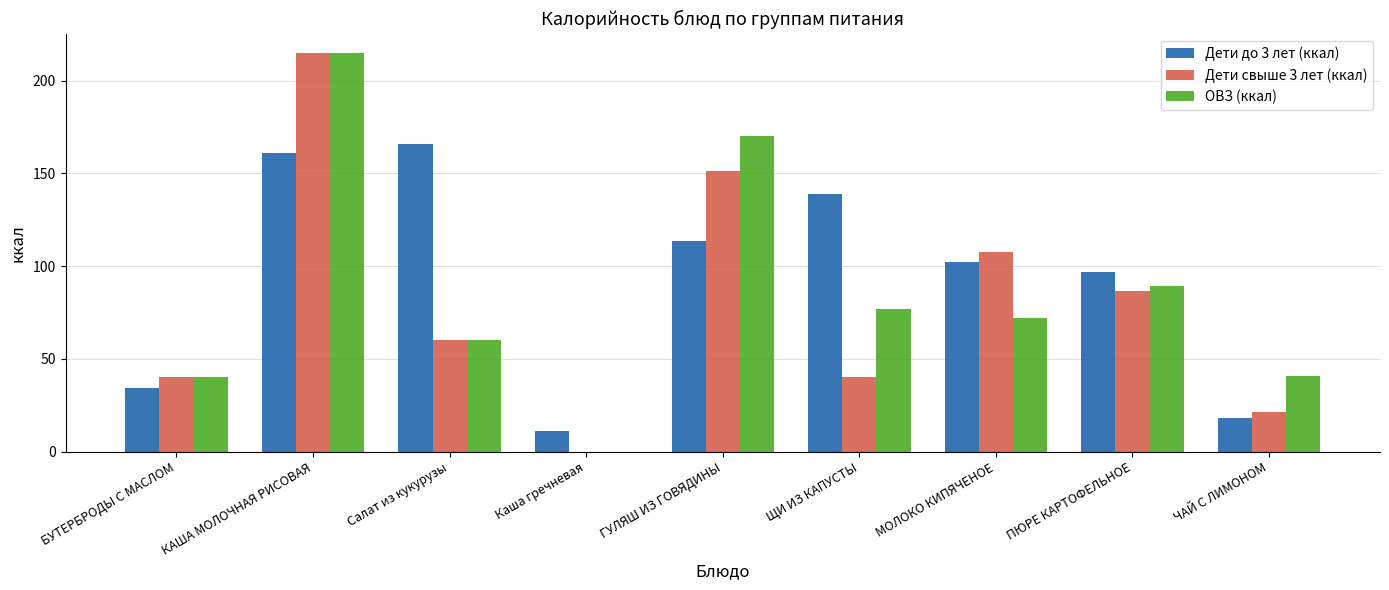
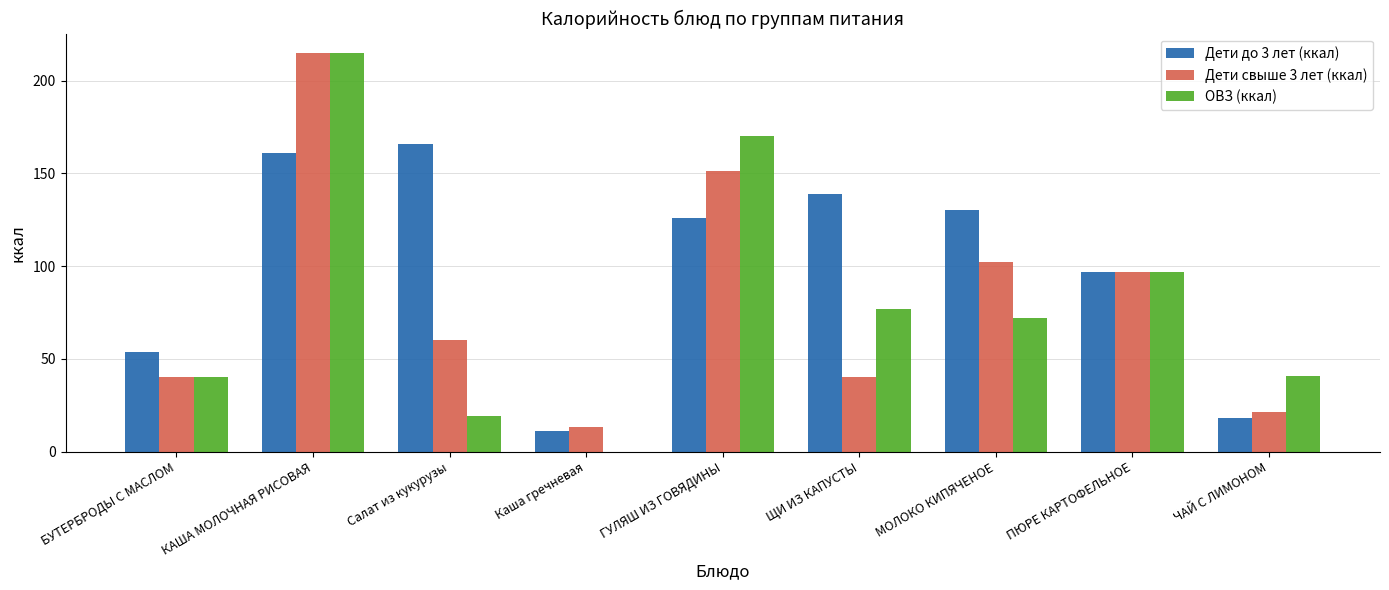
  {
    "Дети до 3 лет (ккал)": {
-     "БУТЕРБРОДЫ С МАСЛОМ": 34,
+     "БУТЕРБРОДЫ С МАСЛОМ": 54,
      "КАША МОЛОЧНАЯ РИСОВАЯ": 161,
      "Салат из кукурузы": 166,
      "Каша гречневая": 11,
-     "ГУЛЯШ ИЗ ГОВЯДИНЫ": 113,
+     "ГУЛЯШ ИЗ ГОВЯДИНЫ": 126,
      "ЩИ ИЗ КАПУСТЫ": 139,
-     "МОЛОКО КИПЯЧЕНОЕ": 102,
+     "МОЛОКО КИПЯЧЕНОЕ": 130,
      "ПЮРЕ КАРТОФЕЛЬНОЕ": 97,
      "ЧАЙ С ЛИМОНОМ": 18
    },
    "Дети свыше 3 лет (ккал)": {
      "БУТЕРБРОДЫ С МАСЛОМ": 40,
      "КАША МОЛОЧНАЯ РИСОВАЯ": 215,
      "Салат из кукурузы": 60,
-     "Каша гречневая": 0,
+     "Каша гречневая": 14,
      "ГУЛЯШ ИЗ ГОВЯДИНЫ": 151,
      "ЩИ ИЗ КАПУСТЫ": 40,
-     "МОЛОКО КИПЯЧЕНОЕ": 107,
-     "ПЮРЕ КАРТОФЕЛЬНОЕ": 87,
+     "МОЛОКО КИПЯЧЕНОЕ": 102,
+     "ПЮРЕ КАРТОФЕЛЬНОЕ": 97,
      "ЧАЙ С ЛИМОНОМ": 21
    },
    "ОВЗ (ккал)": {
      "БУТЕРБРОДЫ С МАСЛОМ": 40,
      "КАША МОЛОЧНАЯ РИСОВАЯ": 215,
-     "Салат из кукурузы": 60,
+     "Салат из кукурузы": 19,
      "Каша гречневая": 0,
      "ГУЛЯШ ИЗ ГОВЯДИНЫ": 170,
      "ЩИ ИЗ КАПУСТЫ": 77,
      "МОЛОКО КИПЯЧЕНОЕ": 72,
-     "ПЮРЕ КАРТОФЕЛЬНОЕ": 89,
+     "ПЮРЕ КАРТОФЕЛЬНОЕ": 97,
      "ЧАЙ С ЛИМОНОМ": 41
    }
  }
